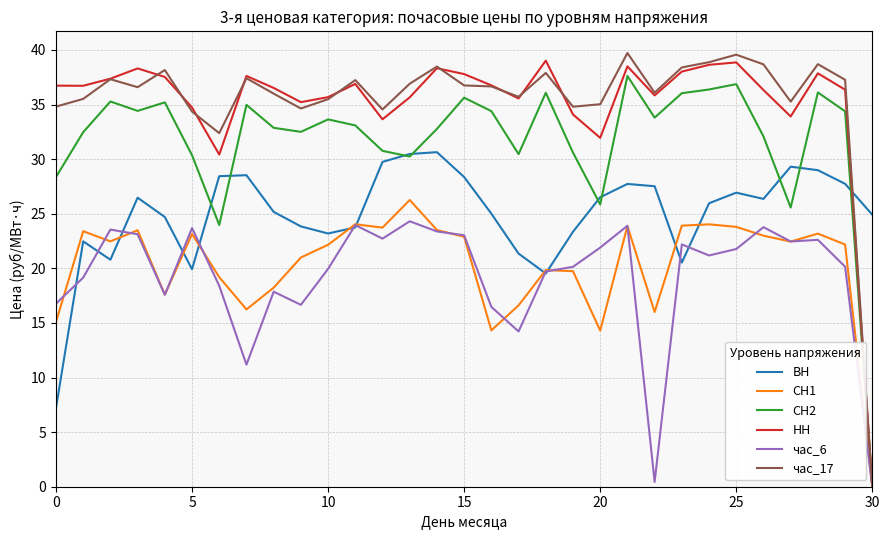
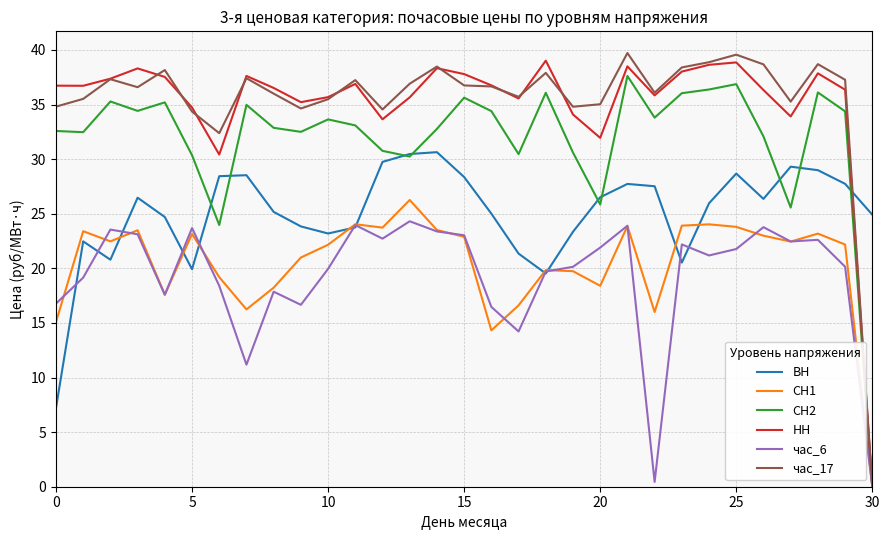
  {
    "ВН": {
      "0": 7.2,
      "5": 19.9,
      "10": 23.2,
      "15": 28.4,
      "20": 26.5,
-     "25": 26.9,
+     "25": 28.7,
      "30": 24.9
    },
    "СН1": {
      "0": 15.1,
      "5": 23.2,
      "10": 22.2,
-     "20": 14.3,
+     "20": 18.4,
      "25": 23.8
    },
    "СН2": {
-     "0": 28.4,
+     "0": 32.6,
      "5": 30.4,
      "10": 33.6,
      "15": 35.6,
      "20": 25.9,
      "25": 36.9
    },
    "НН": {
      "0": 36.7,
      "5": 34.7,
      "15": 37.8,
      "20": 32.0,
      "25": 38.9
    },
    "час_6": {
      "0": 16.8,
      "5": 23.7,
      "10": 20.0,
      "20": 21.9,
      "25": 21.8
    },
    "час_17": {
      "0": 34.8,
      "5": 34.4,
      "15": 36.8,
      "20": 35.0,
      "25": 39.6
    }
  }
